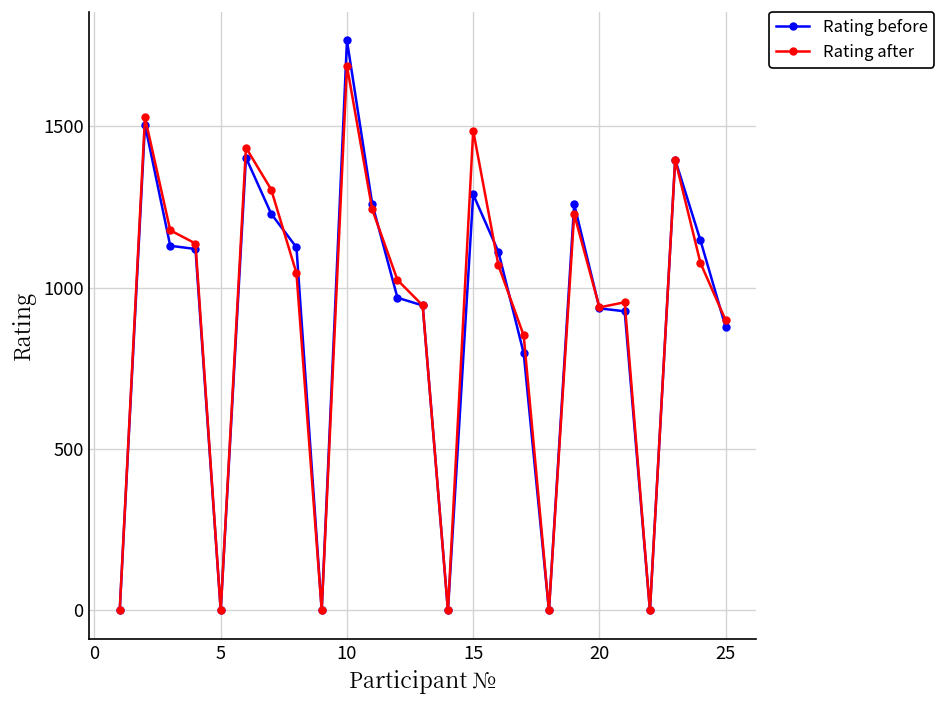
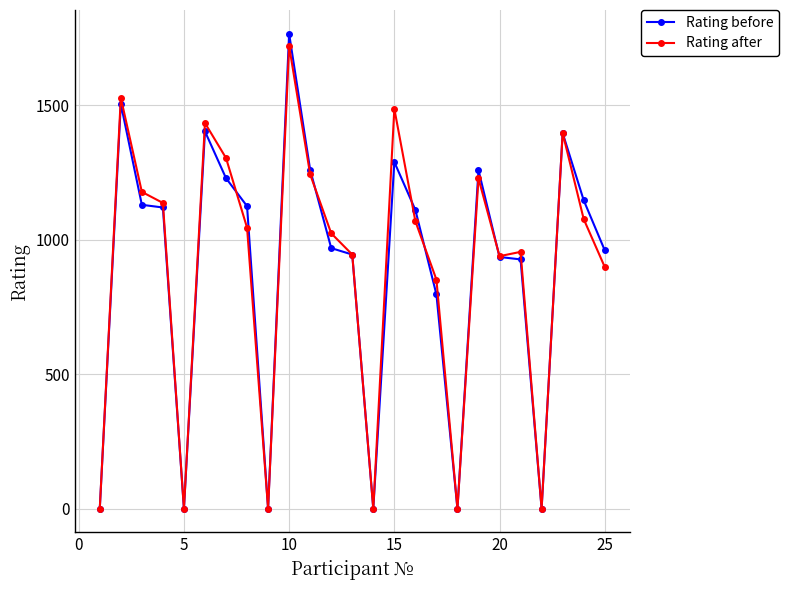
  {
    "Rating before": {
      "10": 1770,
      "15": 1290,
-     "25": 880
+     "25": 960
    },
    "Rating after": {
-     "10": 1690,
+     "10": 1720,
      "15": 1490,
      "25": 900
    }
  }
